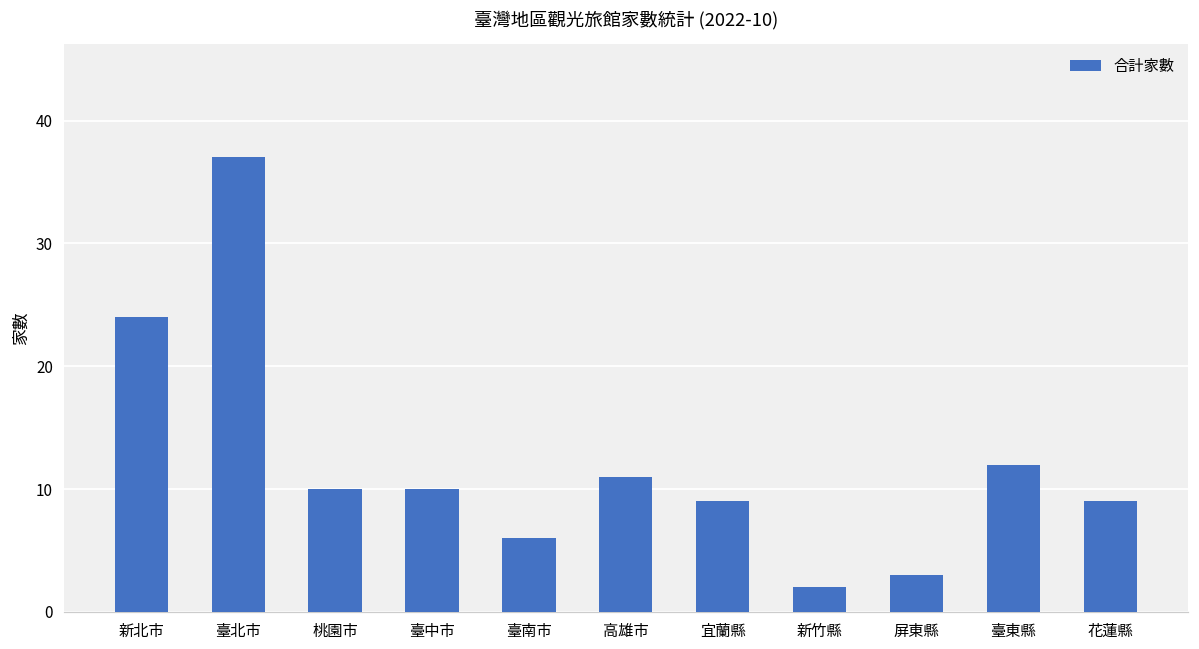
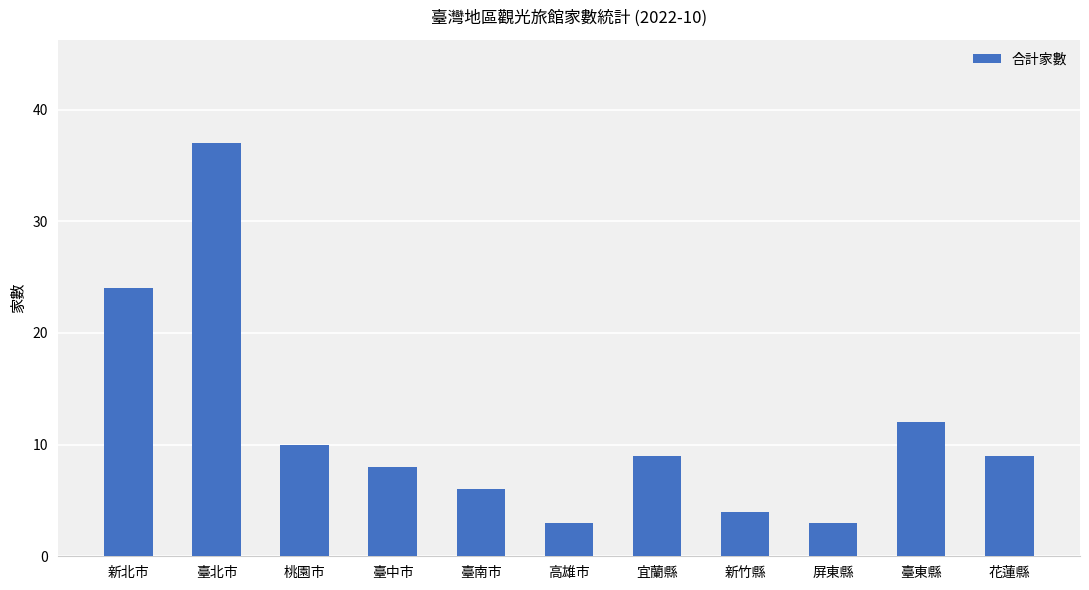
  {
    "新北市": 24,
    "臺北市": 37,
    "桃園市": 10,
-   "臺中市": 10,
+   "臺中市": 8,
    "臺南市": 6,
-   "高雄市": 11,
+   "高雄市": 3,
    "宜蘭縣": 9,
-   "新竹縣": 2,
+   "新竹縣": 4,
    "屏東縣": 3,
    "臺東縣": 12,
    "花蓮縣": 9
  }
